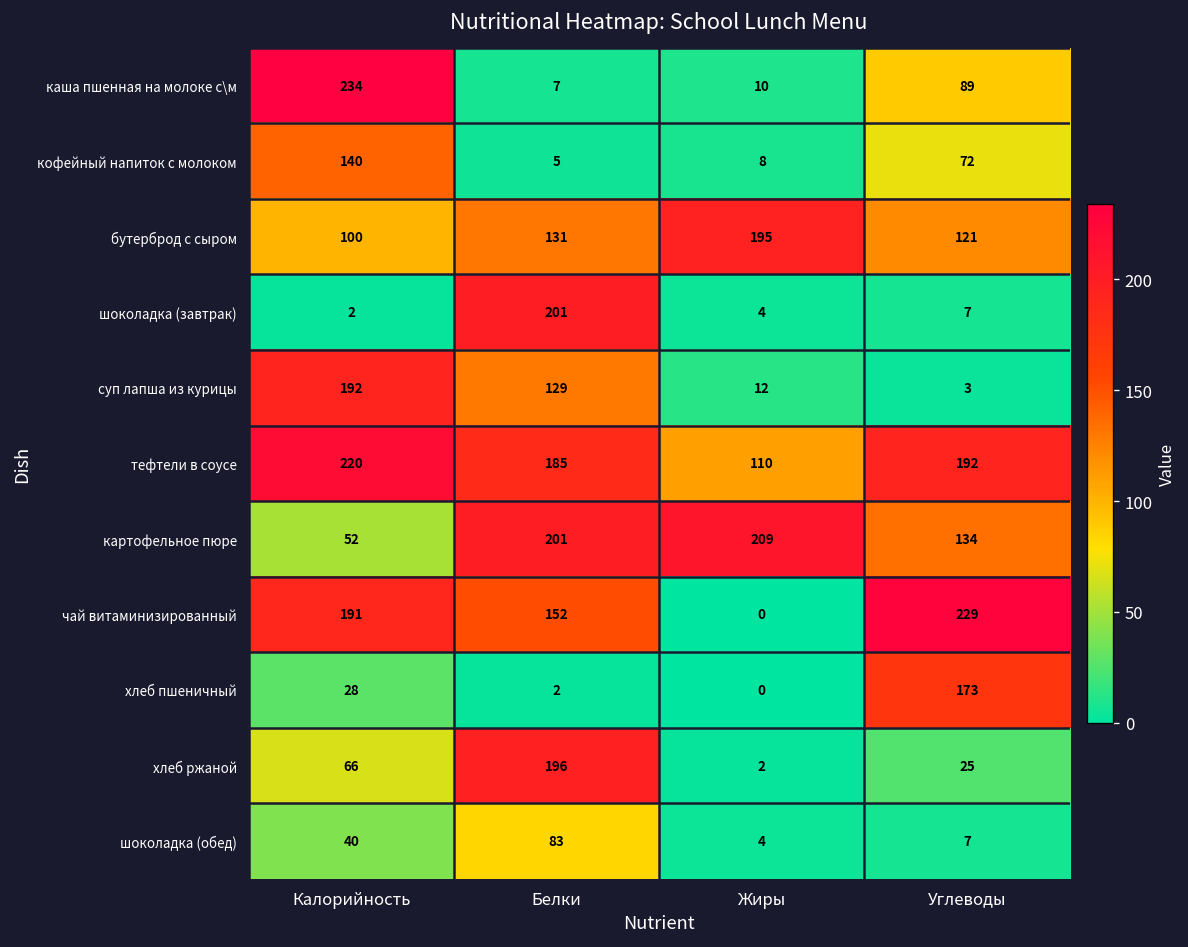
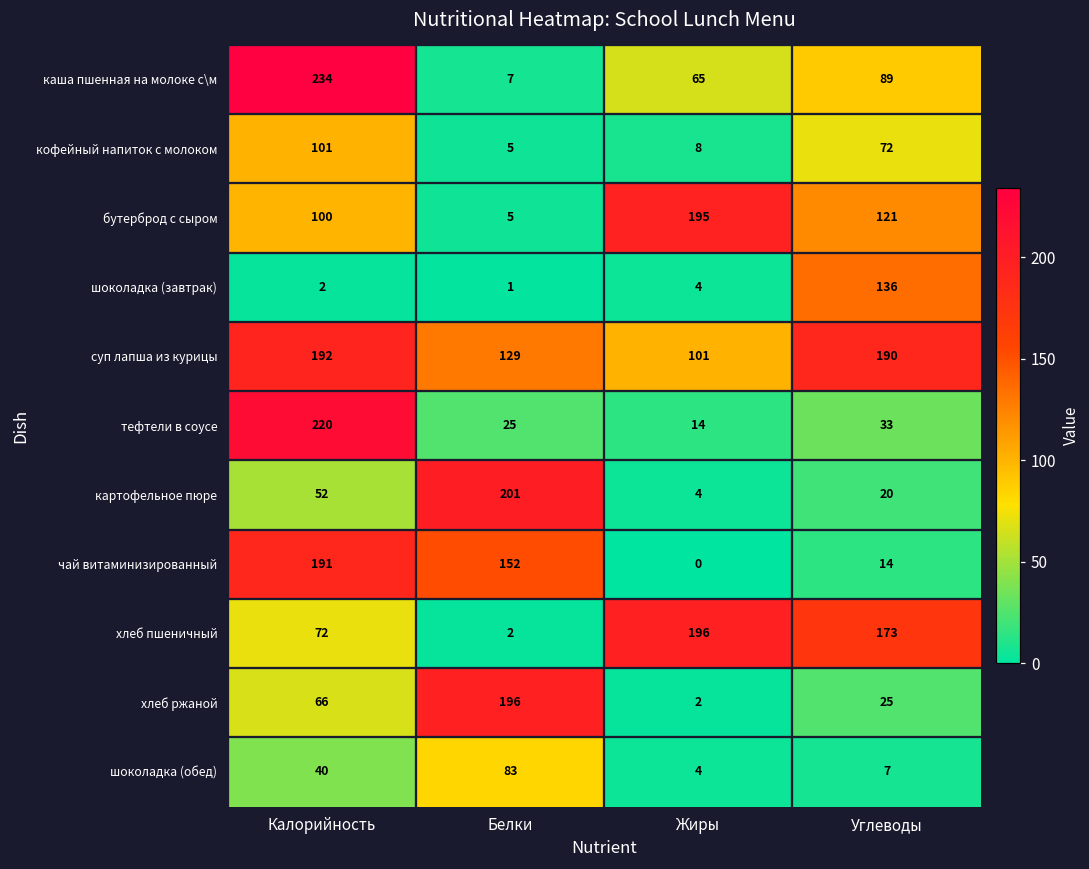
  {
    "каша пшенная на молоке с\\м": {
      "Калорийность": 234,
      "Белки": 7,
-     "Жиры": 10,
+     "Жиры": 65,
      "Углеводы": 89
    },
    "кофейный напиток с молоком": {
-     "Калорийность": 140,
+     "Калорийность": 101,
      "Белки": 5,
      "Жиры": 8,
      "Углеводы": 72
    },
    "бутерброд с сыром": {
      "Калорийность": 100,
-     "Белки": 131,
+     "Белки": 5,
      "Жиры": 195,
      "Углеводы": 121
    },
    "шоколадка (завтрак)": {
      "Калорийность": 2,
-     "Белки": 201,
+     "Белки": 1,
      "Жиры": 4,
-     "Углеводы": 7
+     "Углеводы": 136
    },
    "суп лапша из курицы": {
      "Калорийность": 192,
      "Белки": 129,
-     "Жиры": 12,
-     "Углеводы": 3
+     "Жиры": 101,
+     "Углеводы": 190
    },
    "тефтели в соусе": {
      "Калорийность": 220,
-     "Белки": 185,
-     "Жиры": 110,
-     "Углеводы": 192
+     "Белки": 25,
+     "Жиры": 14,
+     "Углеводы": 33
    },
    "картофельное пюре": {
      "Калорийность": 52,
      "Белки": 201,
-     "Жиры": 209,
-     "Углеводы": 134
+     "Жиры": 4,
+     "Углеводы": 20
    },
    "чай витаминизированный": {
      "Калорийность": 191,
      "Белки": 152,
      "Жиры": 0,
-     "Углеводы": 229
+     "Углеводы": 14
    },
    "хлеб пшеничный": {
-     "Калорийность": 28,
+     "Калорийность": 72,
      "Белки": 2,
-     "Жиры": 0,
+     "Жиры": 196,
      "Углеводы": 173
    },
    "хлеб ржаной": {
      "Калорийность": 66,
      "Белки": 196,
      "Жиры": 2,
      "Углеводы": 25
    },
    "шоколадка (обед)": {
      "Калорийность": 40,
      "Белки": 83,
      "Жиры": 4,
      "Углеводы": 7
    }
  }
